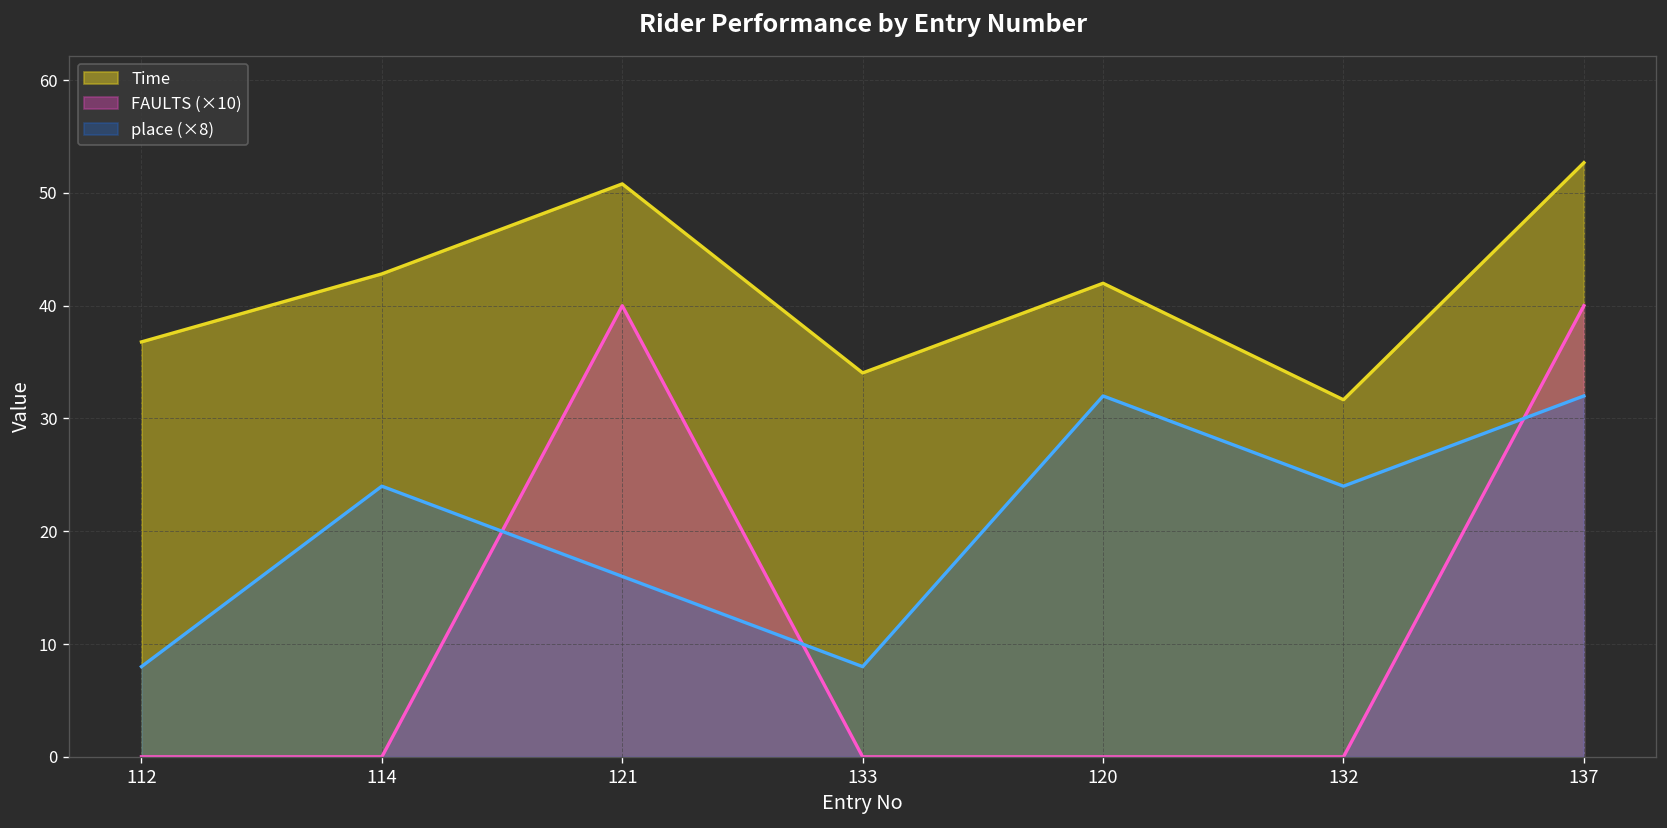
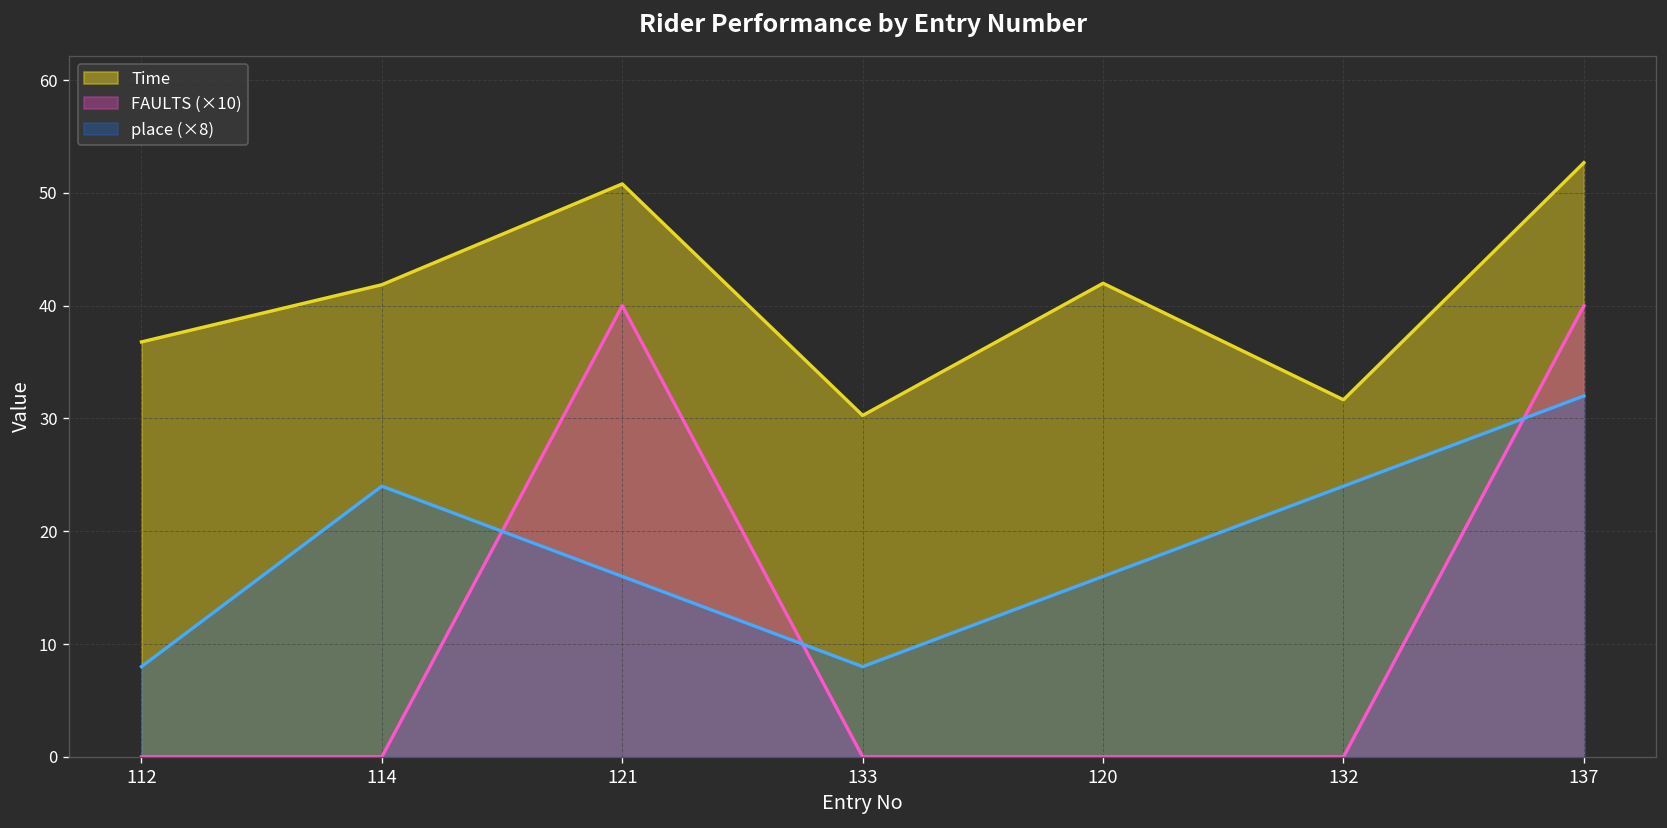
  {
    "Time": {
      "112": 37,
-     "114": 43,
+     "114": 42,
      "121": 51,
-     "133": 34,
+     "133": 30,
      "120": 42,
      "132": 32,
      "137": 53
    },
    "FAULTS (×10)": {
      "112": 0,
      "114": 0,
      "121": 40,
      "133": 0,
      "120": 0,
      "132": 0,
      "137": 40
    },
    "place (×8)": {
      "112": 8,
      "114": 24,
      "121": 16,
      "133": 8,
-     "120": 32,
+     "120": 16,
      "132": 24,
      "137": 32
    }
  }
